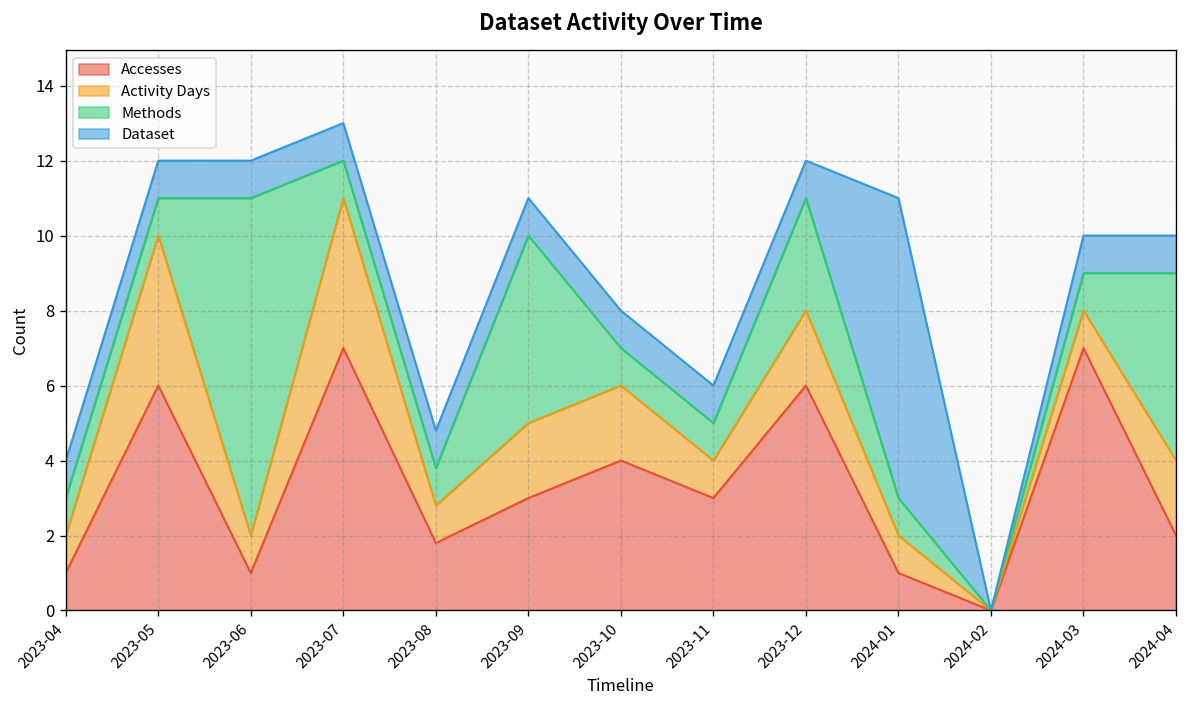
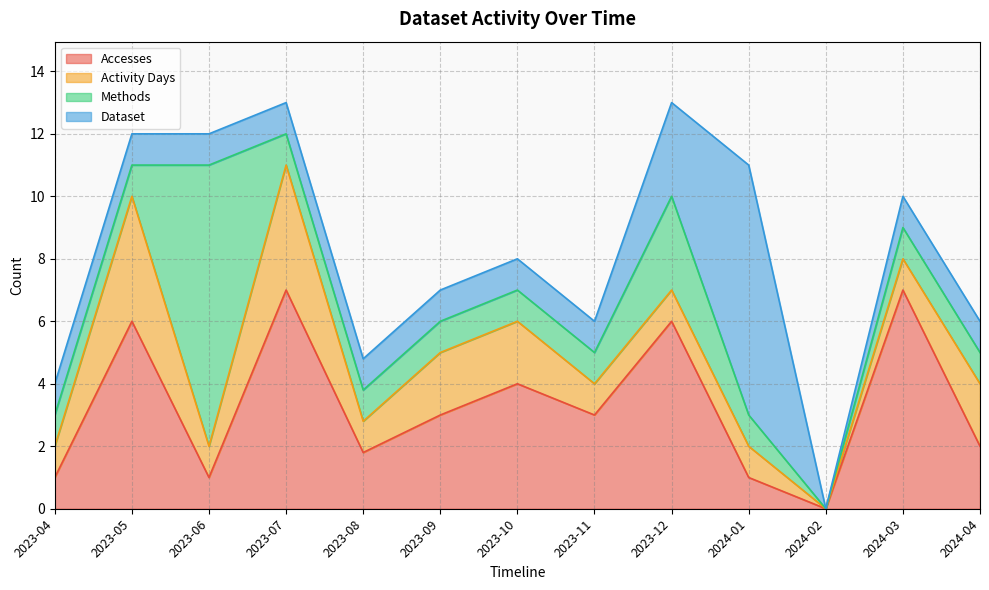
  {
    "Accesses": {
      "2023-04": 1,
      "2023-05": 6,
      "2023-06": 1,
      "2023-07": 7,
      "2023-08": 1.8,
      "2023-09": 3,
      "2023-10": 4,
      "2023-11": 3,
      "2023-12": 6,
      "2024-01": 1,
      "2024-03": 7,
      "2024-04": 2
    },
    "Activity Days": {
      "2023-04": 1,
      "2023-05": 4,
      "2023-06": 1,
      "2023-07": 4,
      "2023-08": 1,
      "2023-09": 2,
      "2023-10": 2,
      "2023-11": 1,
-     "2023-12": 2,
+     "2023-12": 1,
      "2024-01": 1,
      "2024-03": 1,
      "2024-04": 2
    },
    "Methods": {
      "2023-04": 1,
      "2023-05": 1,
      "2023-06": 9,
      "2023-07": 1,
      "2023-08": 1,
-     "2023-09": 5,
+     "2023-09": 1,
      "2023-10": 1,
      "2023-11": 1,
      "2023-12": 3,
      "2024-01": 1,
      "2024-03": 1,
-     "2024-04": 5
+     "2024-04": 1
    },
    "Dataset": {
      "2023-04": 1,
      "2023-05": 1,
      "2023-06": 1,
      "2023-07": 1,
      "2023-08": 1,
      "2023-09": 1,
      "2023-10": 1,
      "2023-11": 1,
-     "2023-12": 1,
+     "2023-12": 3,
      "2024-01": 8,
      "2024-03": 1,
      "2024-04": 1
    }
  }
